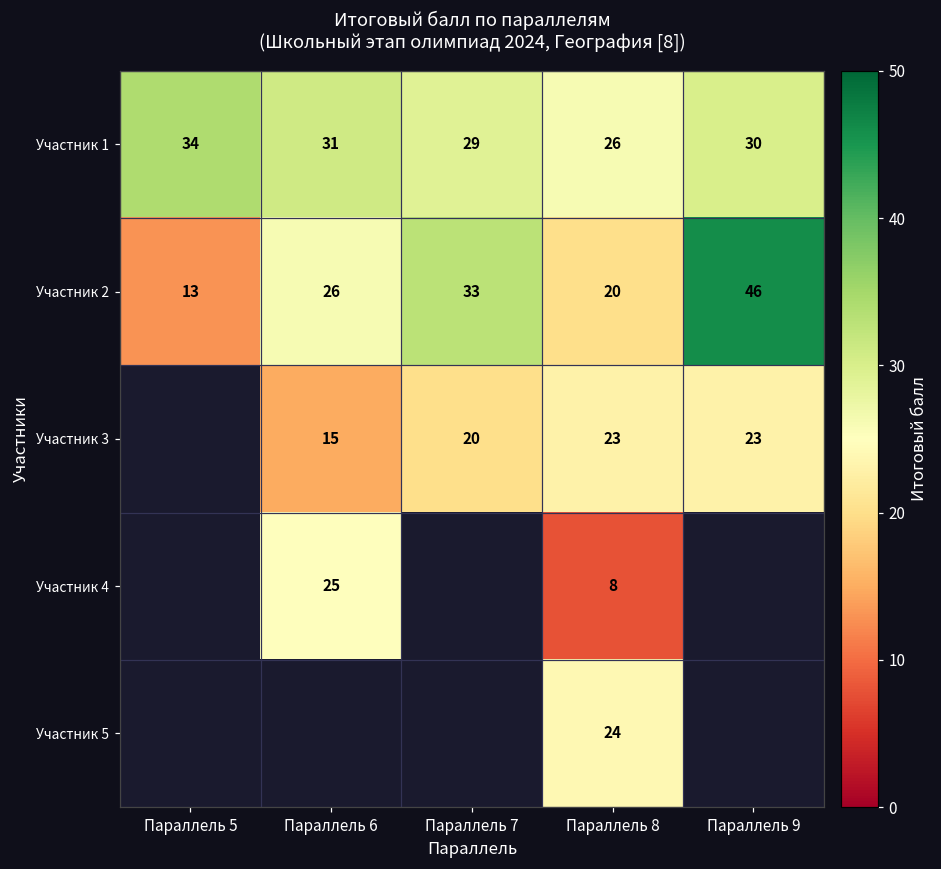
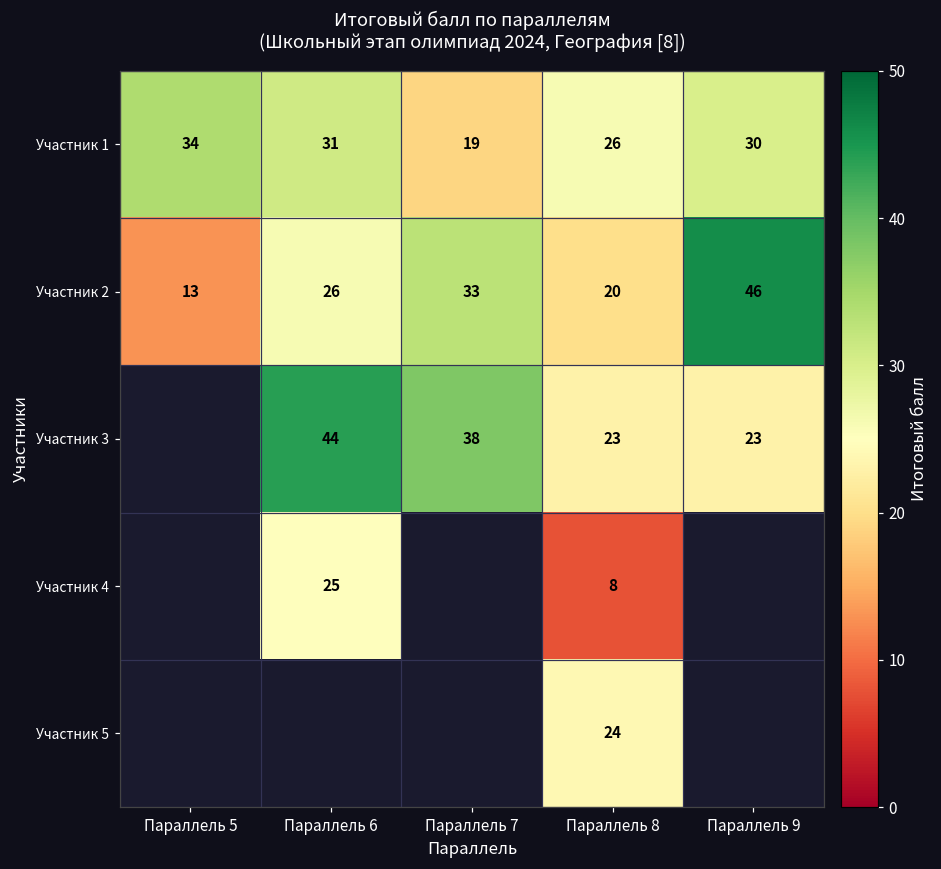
  {
    "Участник 1": {
      "Параллель 5": 34,
      "Параллель 6": 31,
-     "Параллель 7": 29,
+     "Параллель 7": 19,
      "Параллель 8": 26,
      "Параллель 9": 30
    },
    "Участник 2": {
      "Параллель 5": 13,
      "Параллель 6": 26,
      "Параллель 7": 33,
      "Параллель 8": 20,
      "Параллель 9": 46
    },
    "Участник 3": {
-     "Параллель 6": 15,
-     "Параллель 7": 20,
+     "Параллель 6": 44,
+     "Параллель 7": 38,
      "Параллель 8": 23,
      "Параллель 9": 23
    },
    "Участник 4": {
      "Параллель 6": 25,
      "Параллель 8": 8
    },
    "Участник 5": {
      "Параллель 8": 24
    }
  }
